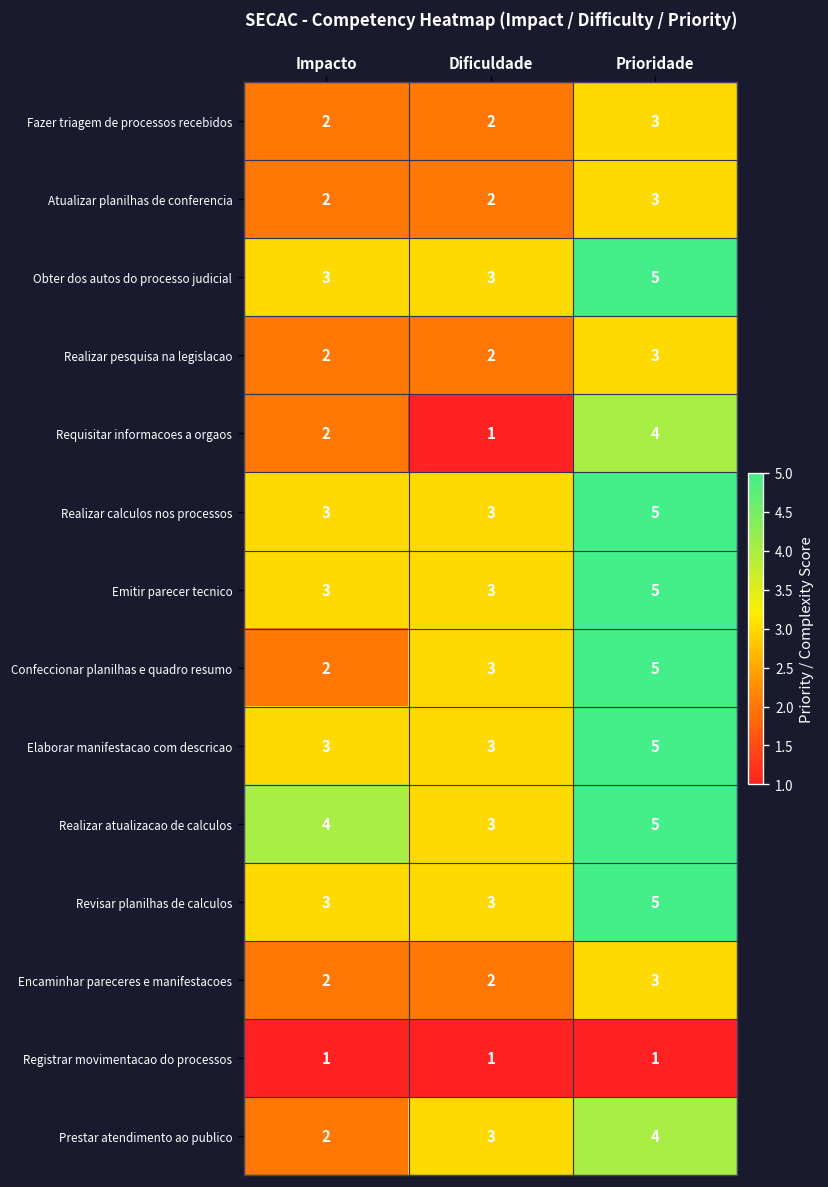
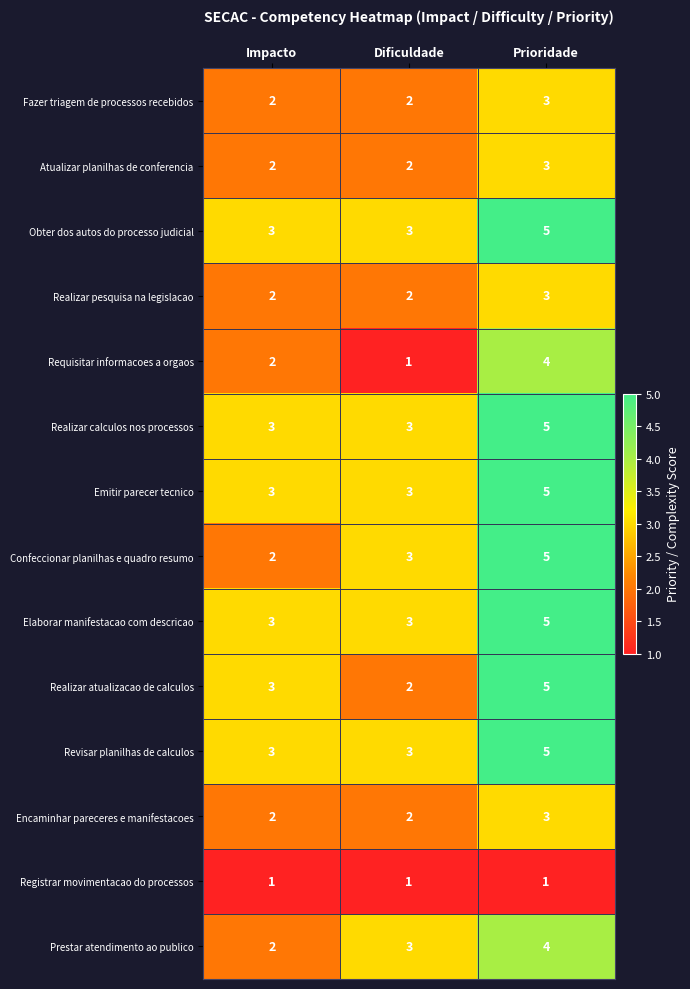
  {
    "Fazer triagem de processos recebidos": {
      "Impacto": 2,
      "Dificuldade": 2,
      "Prioridade": 3
    },
    "Atualizar planilhas de conferencia": {
      "Impacto": 2,
      "Dificuldade": 2,
      "Prioridade": 3
    },
    "Obter dos autos do processo judicial": {
      "Impacto": 3,
      "Dificuldade": 3,
      "Prioridade": 5
    },
    "Realizar pesquisa na legislacao": {
      "Impacto": 2,
      "Dificuldade": 2,
      "Prioridade": 3
    },
    "Requisitar informacoes a orgaos": {
      "Impacto": 2,
      "Dificuldade": 1,
      "Prioridade": 4
    },
    "Realizar calculos nos processos": {
      "Impacto": 3,
      "Dificuldade": 3,
      "Prioridade": 5
    },
    "Emitir parecer tecnico": {
      "Impacto": 3,
      "Dificuldade": 3,
      "Prioridade": 5
    },
    "Confeccionar planilhas e quadro resumo": {
      "Impacto": 2,
      "Dificuldade": 3,
      "Prioridade": 5
    },
    "Elaborar manifestacao com descricao": {
      "Impacto": 3,
      "Dificuldade": 3,
      "Prioridade": 5
    },
    "Realizar atualizacao de calculos": {
-     "Impacto": 4,
-     "Dificuldade": 3,
+     "Impacto": 3,
+     "Dificuldade": 2,
      "Prioridade": 5
    },
    "Revisar planilhas de calculos": {
      "Impacto": 3,
      "Dificuldade": 3,
      "Prioridade": 5
    },
    "Encaminhar pareceres e manifestacoes": {
      "Impacto": 2,
      "Dificuldade": 2,
      "Prioridade": 3
    },
    "Registrar movimentacao do processos": {
      "Impacto": 1,
      "Dificuldade": 1,
      "Prioridade": 1
    },
    "Prestar atendimento ao publico": {
      "Impacto": 2,
      "Dificuldade": 3,
      "Prioridade": 4
    }
  }
